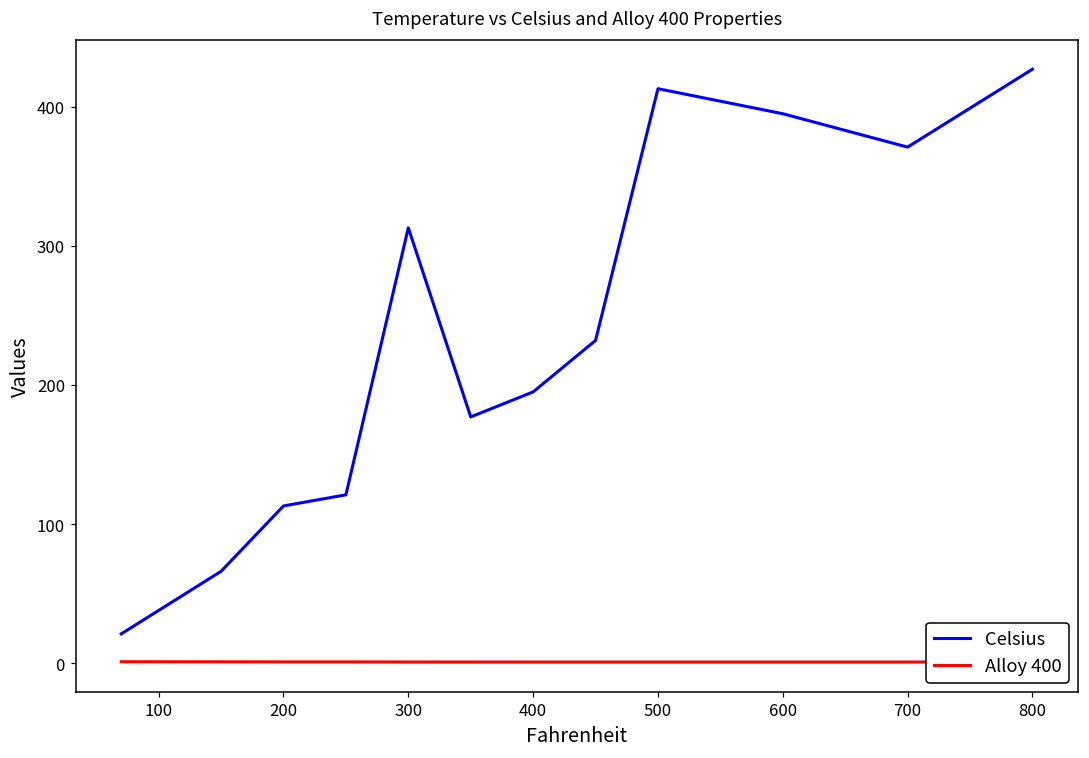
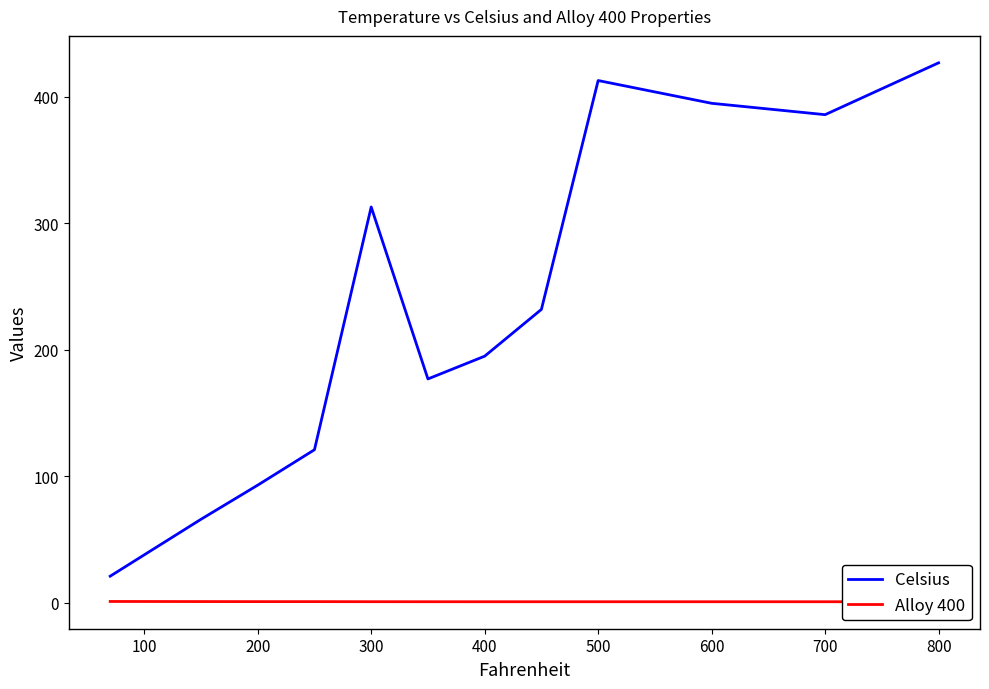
  {
    "Celsius": {
-     "200": 113,
+     "200": 93,
      "300": 313,
      "400": 195,
      "500": 413,
      "600": 395,
-     "700": 371,
+     "700": 386,
      "800": 427
    },
    "Alloy 400": {
      "200": 1,
      "300": 1,
      "400": 1,
      "500": 1,
      "600": 1,
      "700": 1
    }
  }
